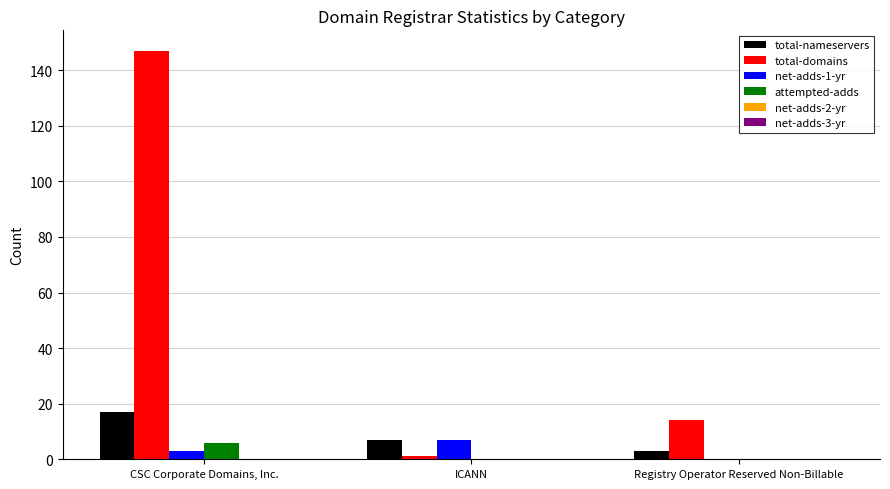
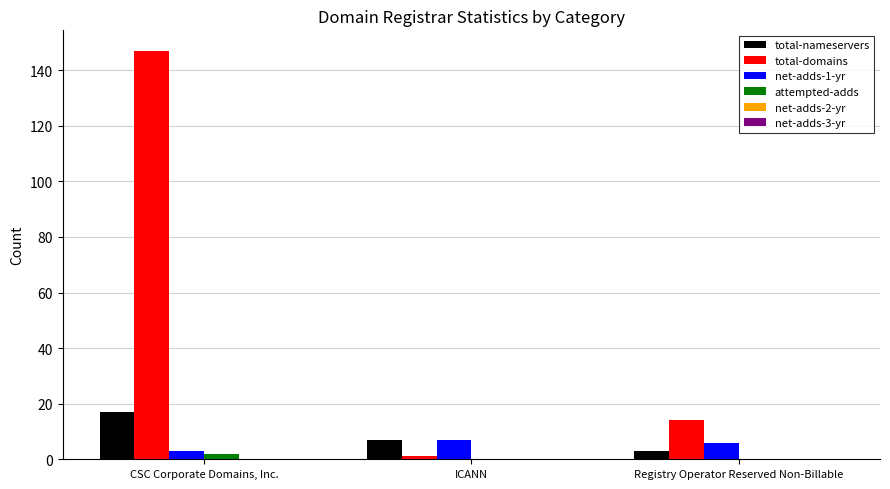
  {
    "total-nameservers": {
      "CSC Corporate Domains, Inc.": 17,
      "ICANN": 7,
      "Registry Operator Reserved Non-Billable": 3
    },
    "total-domains": {
      "CSC Corporate Domains, Inc.": 147,
      "ICANN": 1,
      "Registry Operator Reserved Non-Billable": 14
    },
    "net-adds-1-yr": {
      "CSC Corporate Domains, Inc.": 3,
      "ICANN": 7,
-     "Registry Operator Reserved Non-Billable": 0
+     "Registry Operator Reserved Non-Billable": 6
    },
    "attempted-adds": {
-     "CSC Corporate Domains, Inc.": 6,
+     "CSC Corporate Domains, Inc.": 2,
      "ICANN": 0,
      "Registry Operator Reserved Non-Billable": 0
    },
    "net-adds-2-yr": {
      "CSC Corporate Domains, Inc.": 0,
      "ICANN": 0,
      "Registry Operator Reserved Non-Billable": 0
    },
    "net-adds-3-yr": {
      "CSC Corporate Domains, Inc.": 0,
      "ICANN": 0,
      "Registry Operator Reserved Non-Billable": 0
    }
  }
